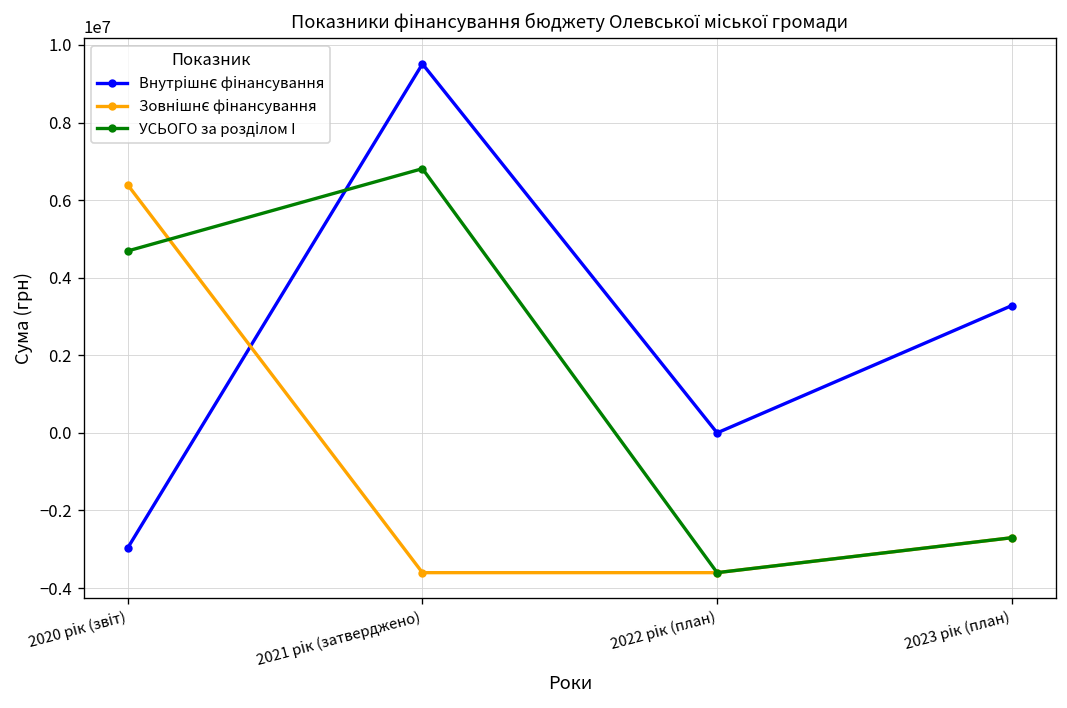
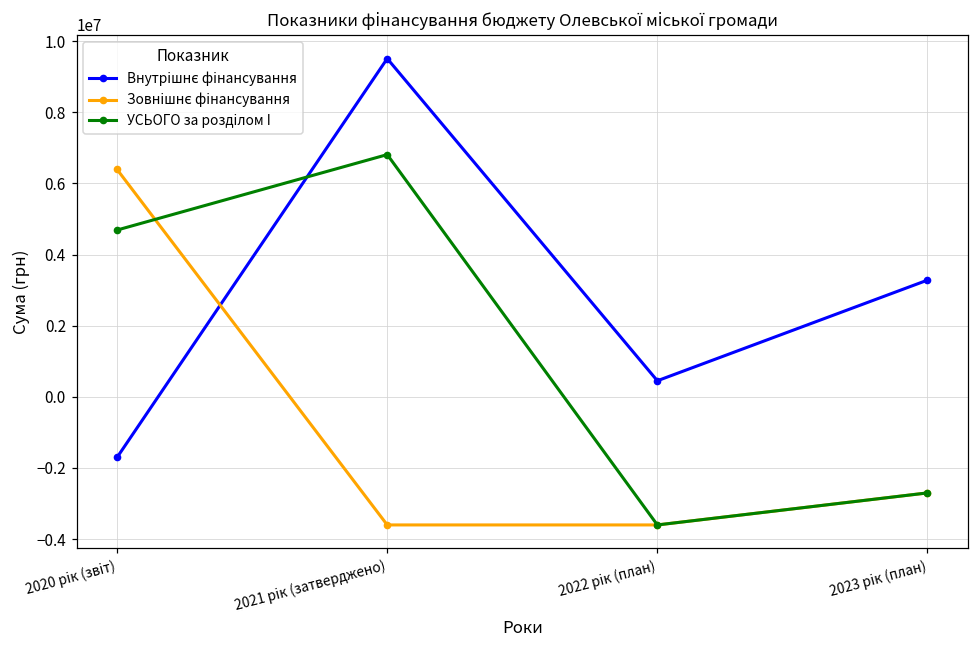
  {
    "Внутрішнє фінансування": {
-     "2020 рік (звіт)": -3000000,
+     "2020 рік (звіт)": -1700000,
      "2021 рік (затверджено)": 9500000,
-     "2022 рік (план)": 0,
+     "2022 рік (план)": 500000,
      "2023 рік (план)": 3300000
    },
    "Зовнішнє фінансування": {
      "2020 рік (звіт)": 6400000,
      "2021 рік (затверджено)": -3600000
    },
    "УСЬОГО за розділом I": {
      "2020 рік (звіт)": 4700000,
      "2021 рік (затверджено)": 6800000
    }
  }
